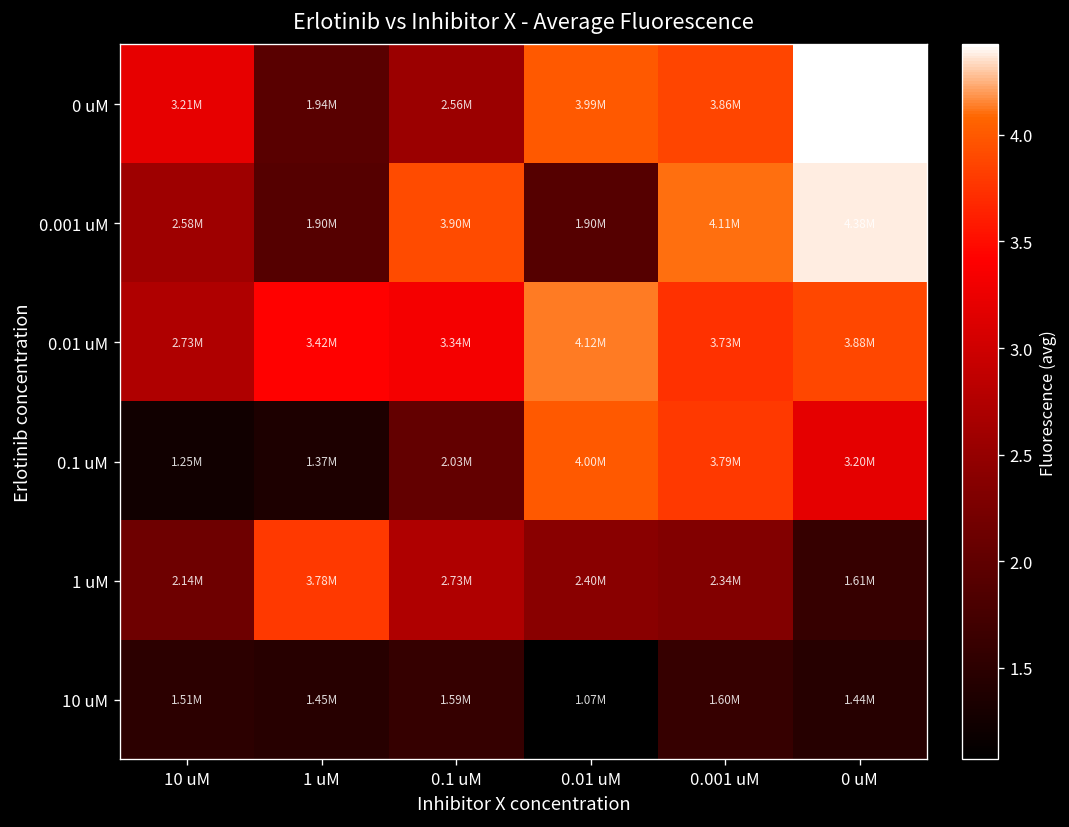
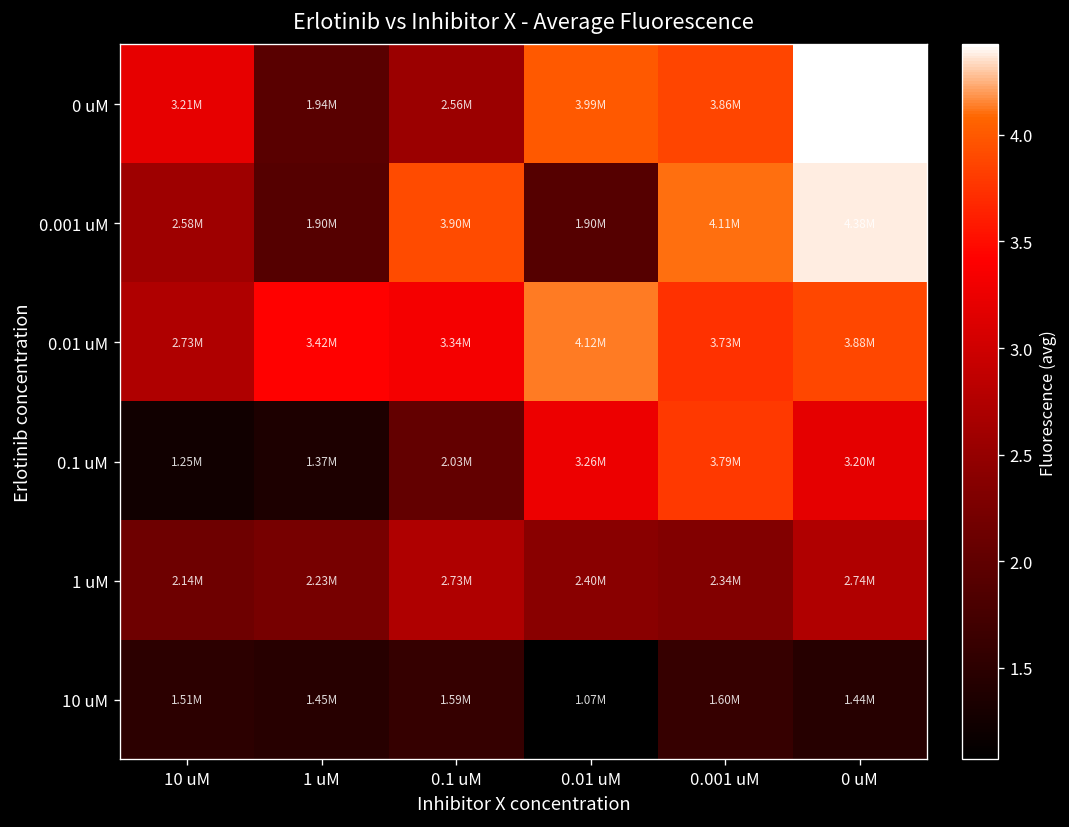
  {
    "0 uM": {
      "10 uM": "3.21M",
      "1 uM": "1.94M",
      "0.1 uM": "2.56M",
      "0.01 uM": "3.99M",
      "0.001 uM": "3.86M"
    },
    "0.001 uM": {
      "10 uM": "2.58M",
      "1 uM": "1.90M",
      "0.1 uM": "3.90M",
      "0.01 uM": "1.90M",
      "0.001 uM": "4.11M"
    },
    "0.01 uM": {
      "10 uM": "2.73M",
      "1 uM": "3.42M",
      "0.1 uM": "3.34M",
      "0.01 uM": "4.12M",
      "0.001 uM": "3.73M",
      "0 uM": "3.88M"
    },
    "0.1 uM": {
      "10 uM": "1.25M",
      "1 uM": "1.37M",
      "0.1 uM": "2.03M",
-     "0.01 uM": "4.00M",
+     "0.01 uM": "3.26M",
      "0.001 uM": "3.79M",
      "0 uM": "3.20M"
    },
    "1 uM": {
      "10 uM": "2.14M",
-     "1 uM": "3.78M",
+     "1 uM": "2.23M",
      "0.1 uM": "2.73M",
      "0.01 uM": "2.40M",
      "0.001 uM": "2.34M",
-     "0 uM": "1.61M"
+     "0 uM": "2.74M"
    },
    "10 uM": {
      "10 uM": "1.51M",
      "1 uM": "1.45M",
      "0.1 uM": "1.59M",
      "0.01 uM": "1.07M",
      "0.001 uM": "1.60M",
      "0 uM": "1.44M"
    }
  }
